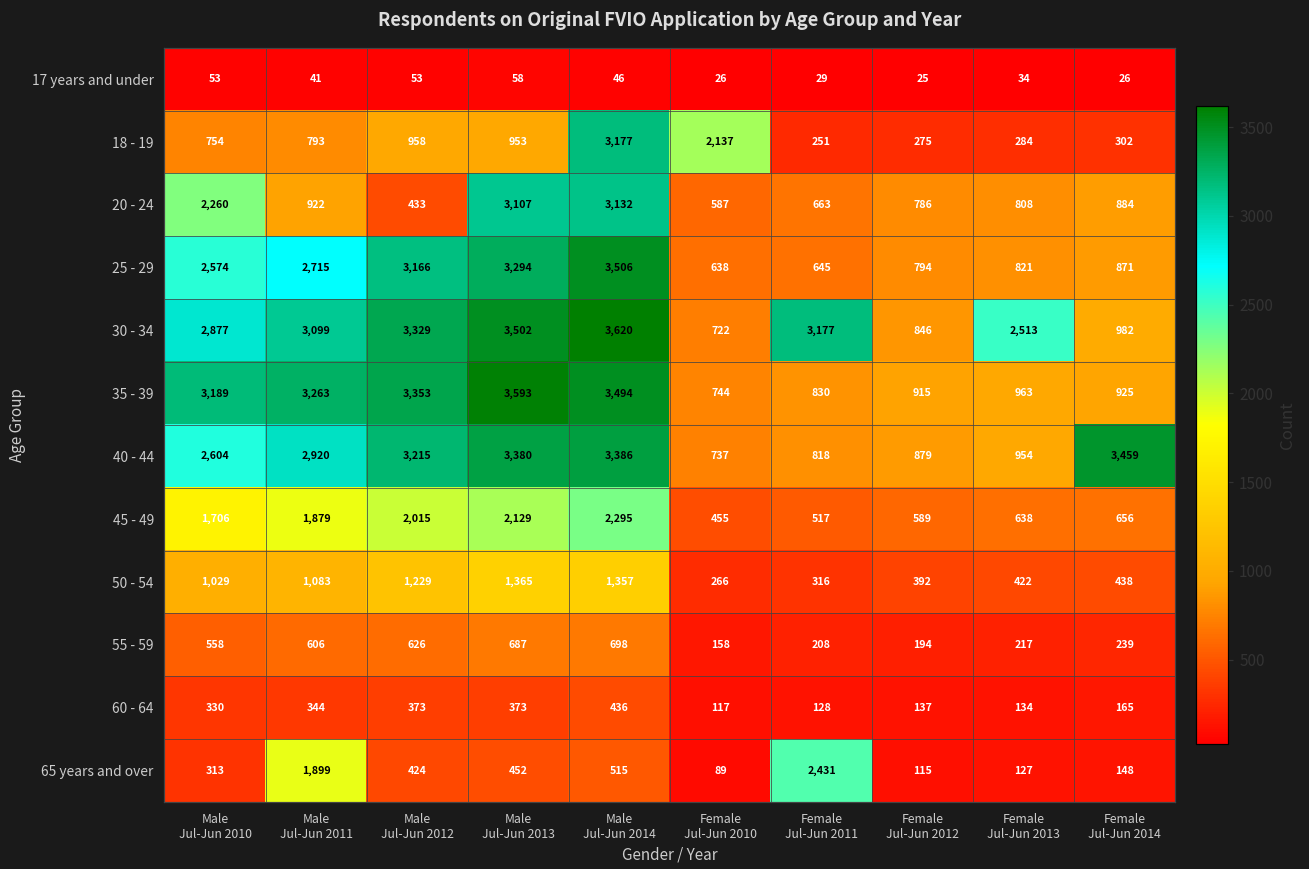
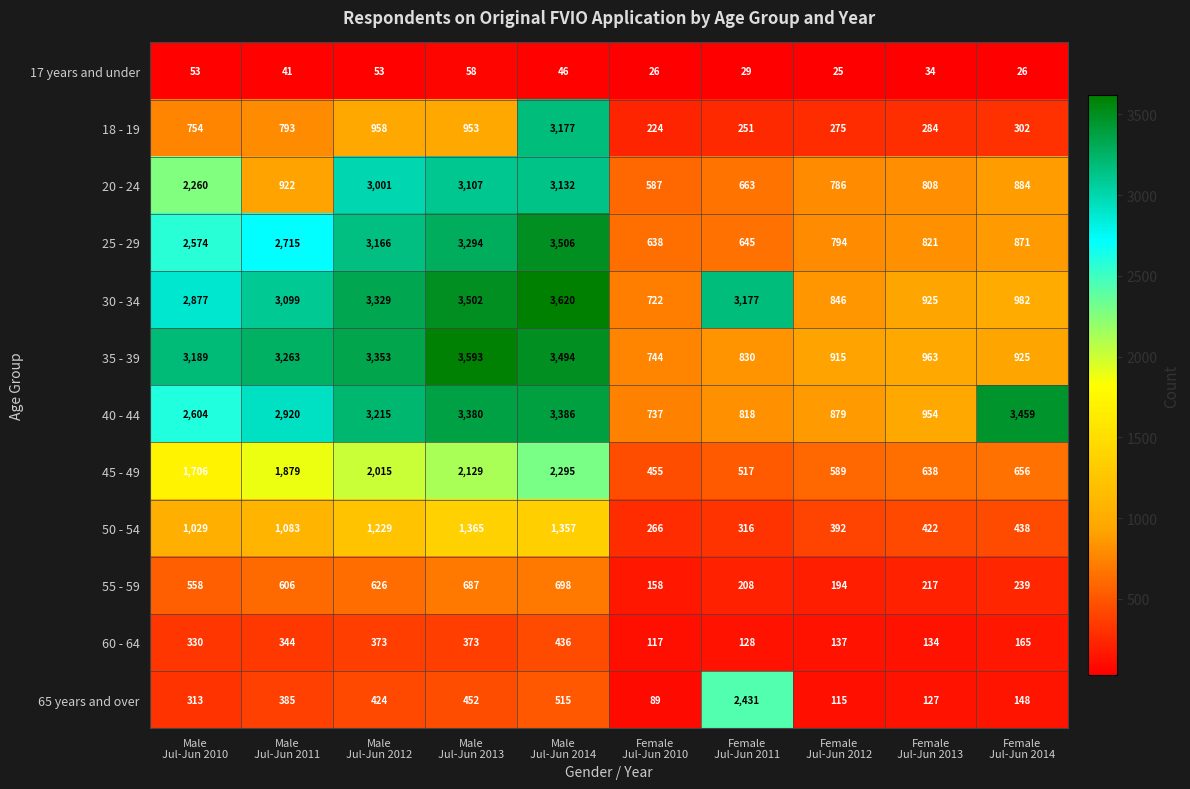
  {
    "17 years and under": {
      "Male Jul-Jun 2010": "53",
      "Male Jul-Jun 2011": "41",
      "Male Jul-Jun 2012": "53",
      "Male Jul-Jun 2013": "58",
      "Male Jul-Jun 2014": "46",
      "Female Jul-Jun 2010": "26",
      "Female Jul-Jun 2011": "29",
      "Female Jul-Jun 2012": "25",
      "Female Jul-Jun 2013": "34",
      "Female Jul-Jun 2014": "26"
    },
    "18 - 19": {
      "Male Jul-Jun 2010": "754",
      "Male Jul-Jun 2011": "793",
      "Male Jul-Jun 2012": "958",
      "Male Jul-Jun 2013": "953",
      "Male Jul-Jun 2014": "3,177",
-     "Female Jul-Jun 2010": "2,137",
+     "Female Jul-Jun 2010": "224",
      "Female Jul-Jun 2011": "251",
      "Female Jul-Jun 2012": "275",
      "Female Jul-Jun 2013": "284",
      "Female Jul-Jun 2014": "302"
    },
    "20 - 24": {
      "Male Jul-Jun 2010": "2,260",
      "Male Jul-Jun 2011": "922",
-     "Male Jul-Jun 2012": "433",
+     "Male Jul-Jun 2012": "3,001",
      "Male Jul-Jun 2013": "3,107",
      "Male Jul-Jun 2014": "3,132",
      "Female Jul-Jun 2010": "587",
      "Female Jul-Jun 2011": "663",
      "Female Jul-Jun 2012": "786",
      "Female Jul-Jun 2013": "808",
      "Female Jul-Jun 2014": "884"
    },
    "25 - 29": {
      "Male Jul-Jun 2010": "2,574",
      "Male Jul-Jun 2011": "2,715",
      "Male Jul-Jun 2012": "3,166",
      "Male Jul-Jun 2013": "3,294",
      "Male Jul-Jun 2014": "3,506",
      "Female Jul-Jun 2010": "638",
      "Female Jul-Jun 2011": "645",
      "Female Jul-Jun 2012": "794",
      "Female Jul-Jun 2013": "821",
      "Female Jul-Jun 2014": "871"
    },
    "30 - 34": {
      "Male Jul-Jun 2010": "2,877",
      "Male Jul-Jun 2011": "3,099",
      "Male Jul-Jun 2012": "3,329",
      "Male Jul-Jun 2013": "3,502",
      "Male Jul-Jun 2014": "3,620",
      "Female Jul-Jun 2010": "722",
      "Female Jul-Jun 2011": "3,177",
      "Female Jul-Jun 2012": "846",
-     "Female Jul-Jun 2013": "2,513",
+     "Female Jul-Jun 2013": "925",
      "Female Jul-Jun 2014": "982"
    },
    "35 - 39": {
      "Male Jul-Jun 2010": "3,189",
      "Male Jul-Jun 2011": "3,263",
      "Male Jul-Jun 2012": "3,353",
      "Male Jul-Jun 2013": "3,593",
      "Male Jul-Jun 2014": "3,494",
      "Female Jul-Jun 2010": "744",
      "Female Jul-Jun 2011": "830",
      "Female Jul-Jun 2012": "915",
      "Female Jul-Jun 2013": "963",
      "Female Jul-Jun 2014": "925"
    },
    "40 - 44": {
      "Male Jul-Jun 2010": "2,604",
      "Male Jul-Jun 2011": "2,920",
      "Male Jul-Jun 2012": "3,215",
      "Male Jul-Jun 2013": "3,380",
      "Male Jul-Jun 2014": "3,386",
      "Female Jul-Jun 2010": "737",
      "Female Jul-Jun 2011": "818",
      "Female Jul-Jun 2012": "879",
      "Female Jul-Jun 2013": "954",
      "Female Jul-Jun 2014": "3,459"
    },
    "45 - 49": {
      "Male Jul-Jun 2010": "1,706",
      "Male Jul-Jun 2011": "1,879",
      "Male Jul-Jun 2012": "2,015",
      "Male Jul-Jun 2013": "2,129",
      "Male Jul-Jun 2014": "2,295",
      "Female Jul-Jun 2010": "455",
      "Female Jul-Jun 2011": "517",
      "Female Jul-Jun 2012": "589",
      "Female Jul-Jun 2013": "638",
      "Female Jul-Jun 2014": "656"
    },
    "50 - 54": {
      "Male Jul-Jun 2010": "1,029",
      "Male Jul-Jun 2011": "1,083",
      "Male Jul-Jun 2012": "1,229",
      "Male Jul-Jun 2013": "1,365",
      "Male Jul-Jun 2014": "1,357",
      "Female Jul-Jun 2010": "266",
      "Female Jul-Jun 2011": "316",
      "Female Jul-Jun 2012": "392",
      "Female Jul-Jun 2013": "422",
      "Female Jul-Jun 2014": "438"
    },
    "55 - 59": {
      "Male Jul-Jun 2010": "558",
      "Male Jul-Jun 2011": "606",
      "Male Jul-Jun 2012": "626",
      "Male Jul-Jun 2013": "687",
      "Male Jul-Jun 2014": "698",
      "Female Jul-Jun 2010": "158",
      "Female Jul-Jun 2011": "208",
      "Female Jul-Jun 2012": "194",
      "Female Jul-Jun 2013": "217",
      "Female Jul-Jun 2014": "239"
    },
    "60 - 64": {
      "Male Jul-Jun 2010": "330",
      "Male Jul-Jun 2011": "344",
      "Male Jul-Jun 2012": "373",
      "Male Jul-Jun 2013": "373",
      "Male Jul-Jun 2014": "436",
      "Female Jul-Jun 2010": "117",
      "Female Jul-Jun 2011": "128",
      "Female Jul-Jun 2012": "137",
      "Female Jul-Jun 2013": "134",
      "Female Jul-Jun 2014": "165"
    },
    "65 years and over": {
      "Male Jul-Jun 2010": "313",
-     "Male Jul-Jun 2011": "1,899",
+     "Male Jul-Jun 2011": "385",
      "Male Jul-Jun 2012": "424",
      "Male Jul-Jun 2013": "452",
      "Male Jul-Jun 2014": "515",
      "Female Jul-Jun 2010": "89",
      "Female Jul-Jun 2011": "2,431",
      "Female Jul-Jun 2012": "115",
      "Female Jul-Jun 2013": "127",
      "Female Jul-Jun 2014": "148"
    }
  }
